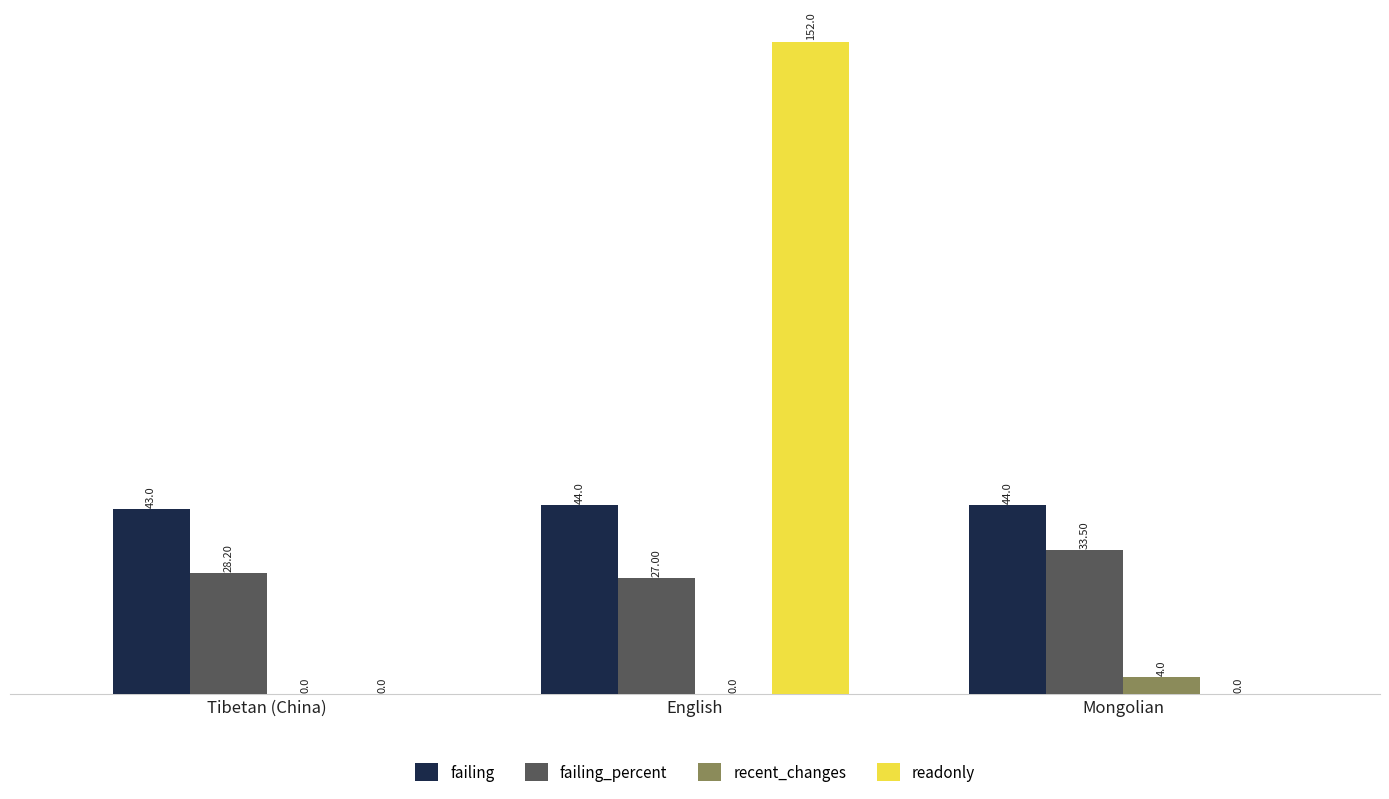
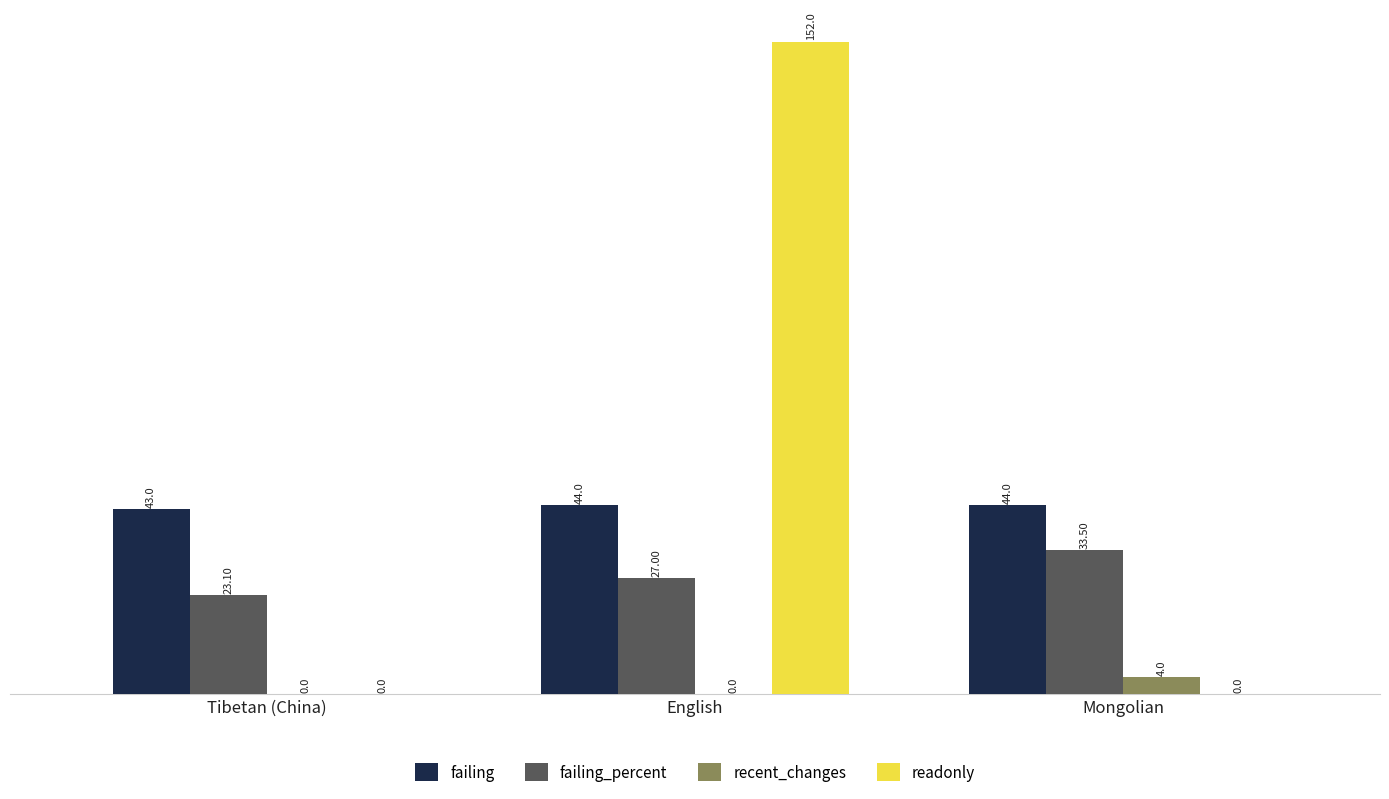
  {
    "failing": {
      "Tibetan (China)": 43.0,
      "English": 44.0,
      "Mongolian": 44.0
    },
    "failing_percent": {
-     "Tibetan (China)": 28.20,
+     "Tibetan (China)": 23.10,
      "English": 27.00,
      "Mongolian": 33.50
    },
    "recent_changes": {
      "Tibetan (China)": 0.0,
      "English": 0.0,
      "Mongolian": 4.0
    },
    "readonly": {
      "Tibetan (China)": 0.0,
      "English": 152.0,
      "Mongolian": 0.0
    }
  }
